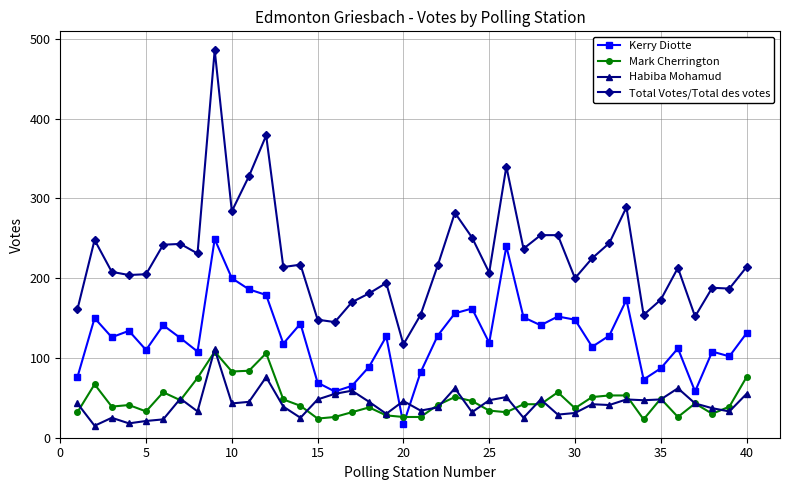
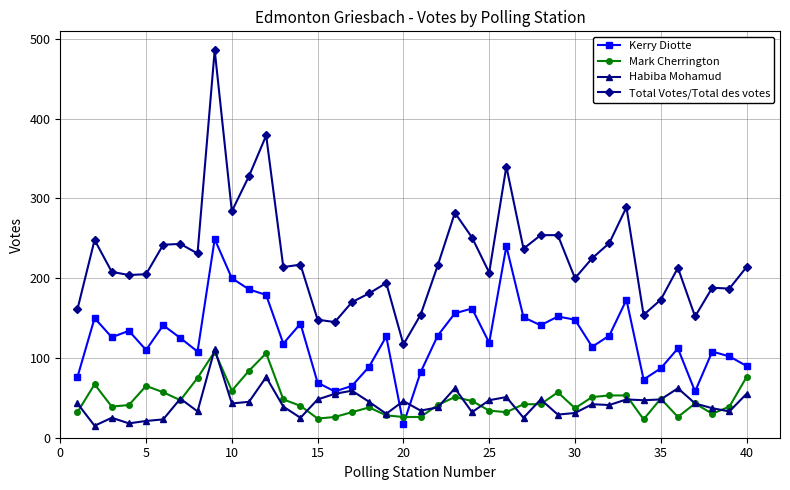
  {
    "Kerry Diotte": {
      "5": 110,
      "10": 200,
      "15": 70,
      "20": 20,
      "25": 120,
      "30": 150,
      "35": 90,
-     "40": 130
+     "40": 90
    },
    "Mark Cherrington": {
-     "5": 30,
-     "10": 80,
+     "5": 70,
+     "10": 60,
      "15": 20,
      "20": 30,
      "25": 30,
      "30": 40,
      "40": 80
    }
  }
